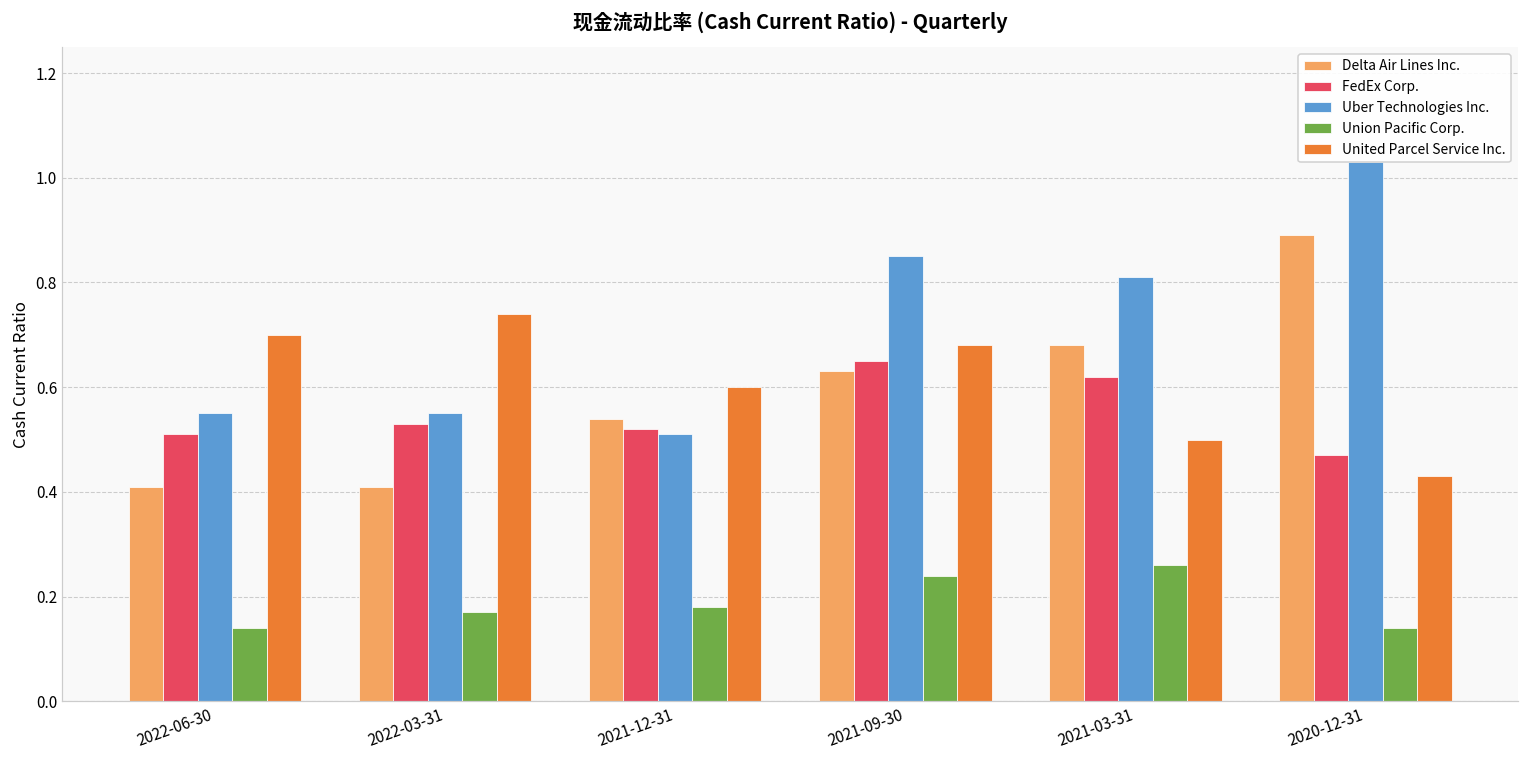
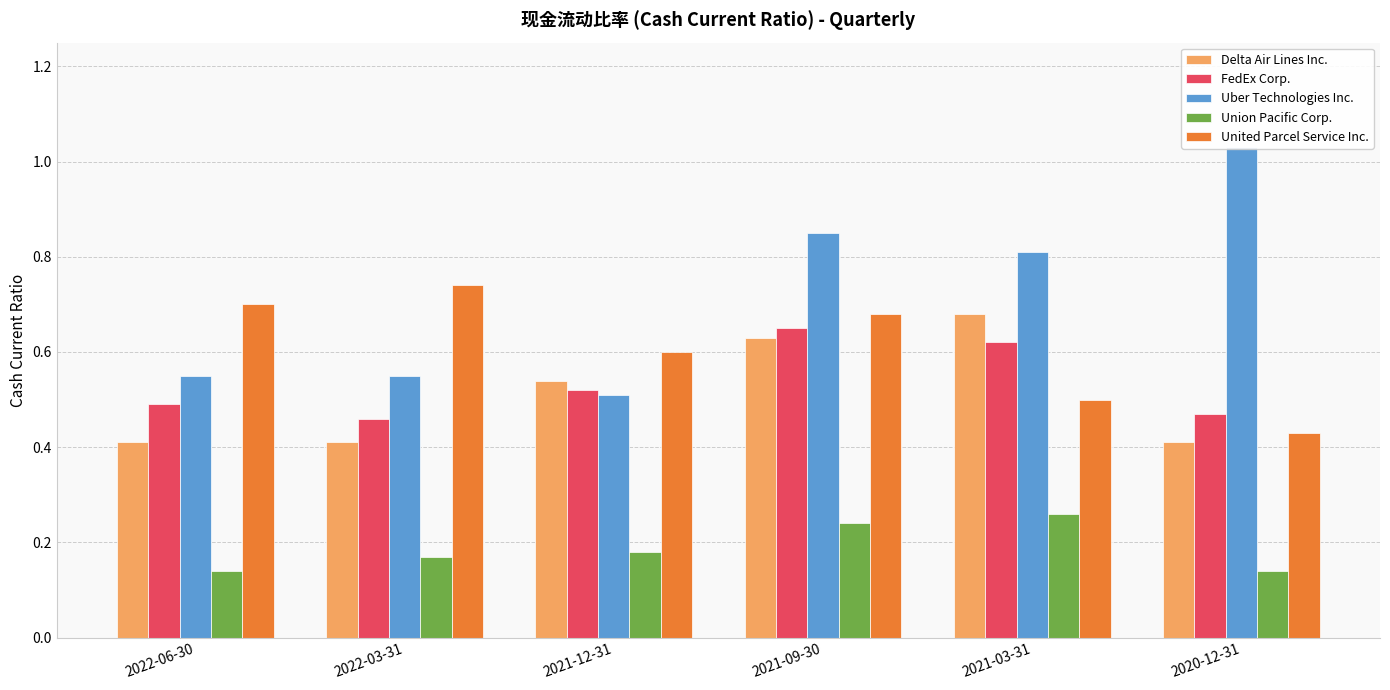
  {
    "Delta Air Lines Inc.": {
      "2022-06-30": 0.41,
      "2022-03-31": 0.41,
      "2021-12-31": 0.54,
      "2021-09-30": 0.63,
      "2021-03-31": 0.68,
-     "2020-12-31": 0.89
+     "2020-12-31": 0.41
    },
    "FedEx Corp.": {
-     "2022-06-30": 0.51,
-     "2022-03-31": 0.53,
+     "2022-06-30": 0.49,
+     "2022-03-31": 0.46,
      "2021-12-31": 0.52,
      "2021-09-30": 0.65,
      "2021-03-31": 0.62,
      "2020-12-31": 0.47
    },
    "Uber Technologies Inc.": {
      "2022-06-30": 0.55,
      "2022-03-31": 0.55,
      "2021-12-31": 0.51,
      "2021-09-30": 0.85,
      "2021-03-31": 0.81
    },
    "Union Pacific Corp.": {
      "2022-06-30": 0.14,
      "2022-03-31": 0.17,
      "2021-12-31": 0.18,
      "2021-09-30": 0.24,
      "2021-03-31": 0.26,
      "2020-12-31": 0.14
    },
    "United Parcel Service Inc.": {
      "2022-06-30": 0.70,
      "2022-03-31": 0.74,
      "2021-12-31": 0.60,
      "2021-09-30": 0.68,
      "2021-03-31": 0.50,
      "2020-12-31": 0.43
    }
  }
